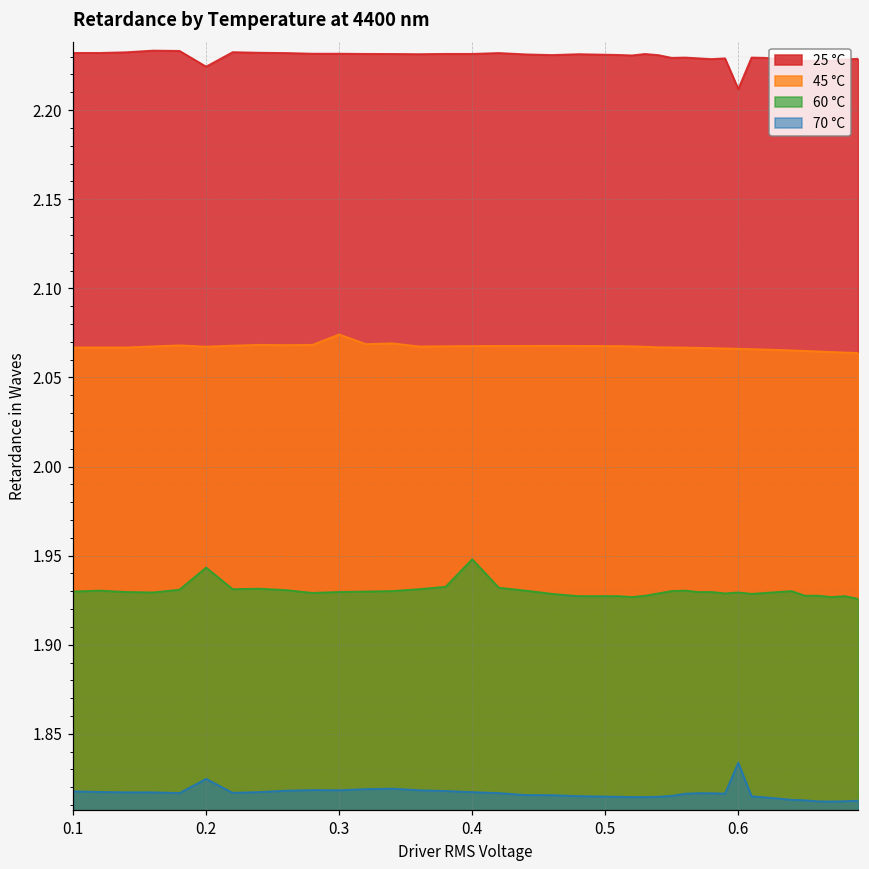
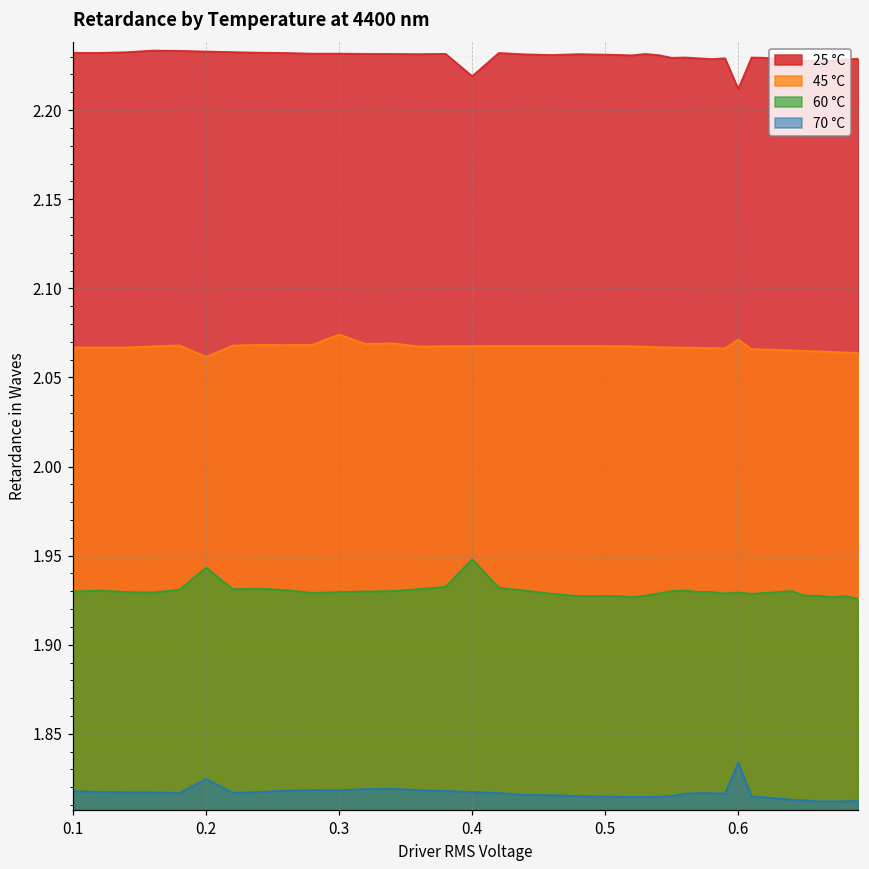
  {
    "25 °C": {
      "0.1": 2.232,
-     "0.2": 2.224,
+     "0.2": 2.233,
      "0.3": 2.232,
-     "0.4": 2.232,
+     "0.4": 2.219,
      "0.6": 2.212
    },
    "45 °C": {
      "0.1": 2.067,
-     "0.2": 2.067,
+     "0.2": 2.062,
      "0.3": 2.074,
      "0.4": 2.068,
-     "0.6": 2.066
+     "0.6": 2.071
    },
    "60 °C": {
      "0.1": 1.930,
      "0.2": 1.943,
      "0.3": 1.930,
      "0.4": 1.948,
      "0.6": 1.929
    },
    "70 °C": {
      "0.1": 1.818,
      "0.2": 1.825,
      "0.3": 1.818,
      "0.4": 1.817,
      "0.6": 1.834
    }
  }
